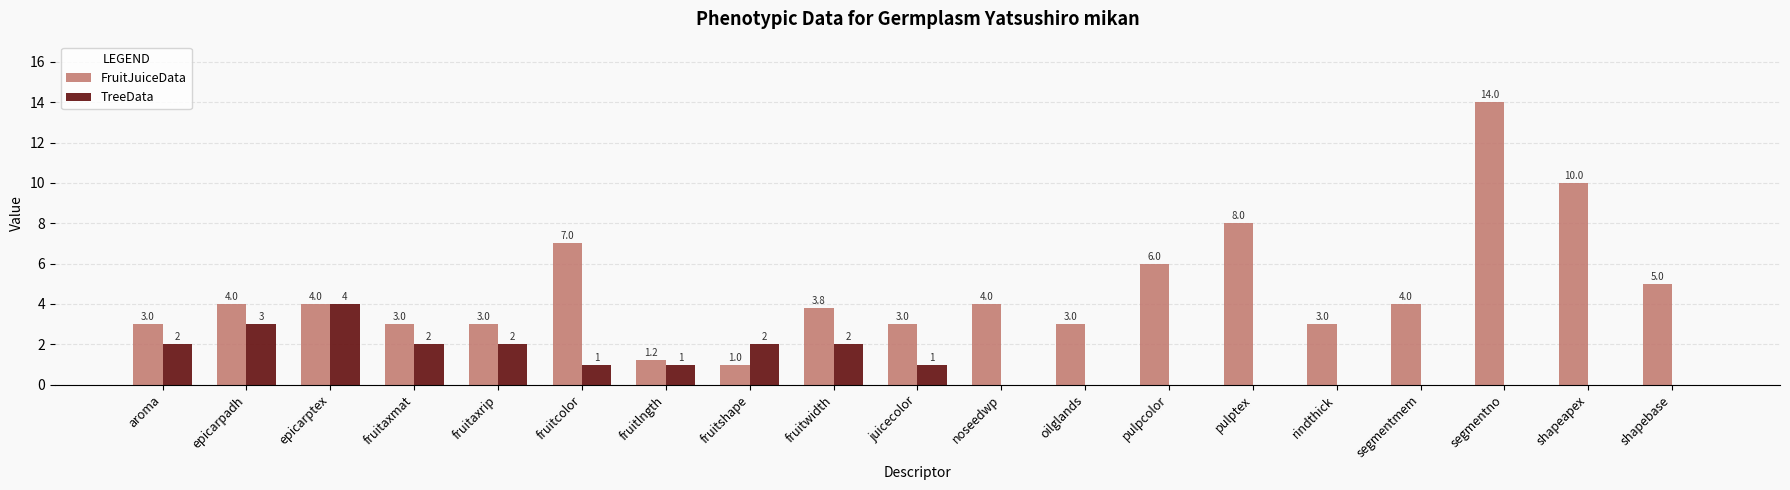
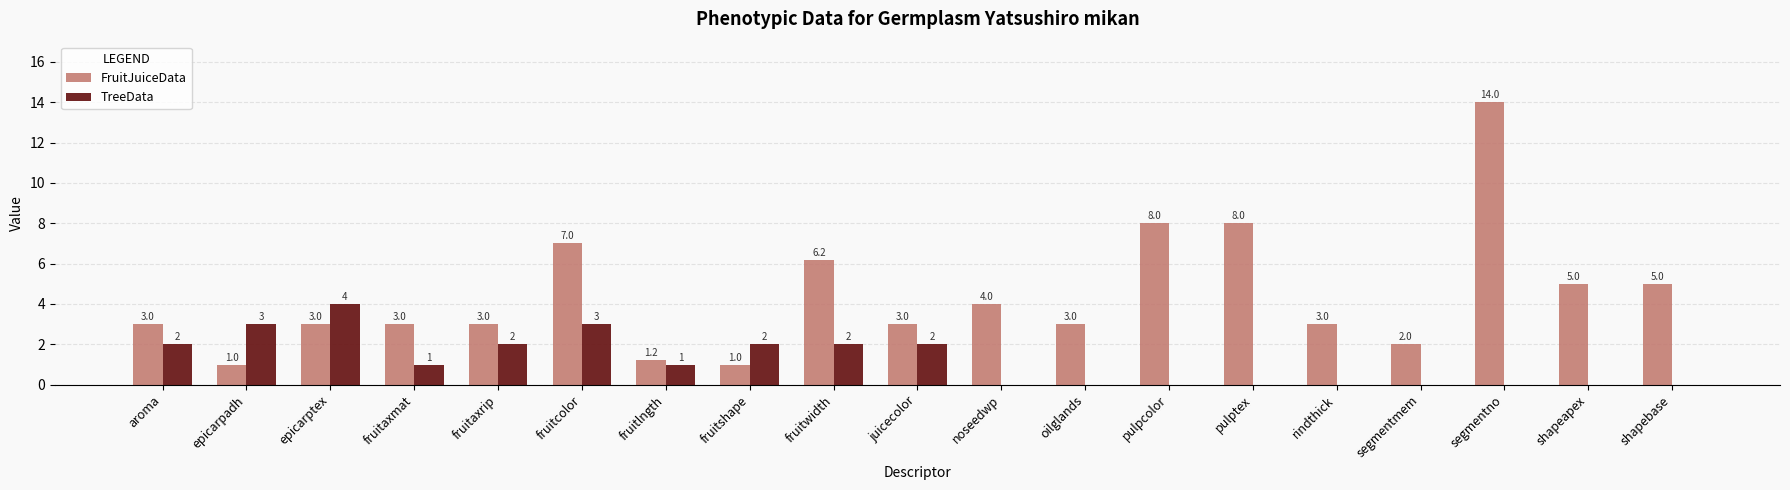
  {
    "FruitJuiceData": {
      "aroma": 3.0,
-     "epicarpadh": 4.0,
-     "epicarptex": 4.0,
+     "epicarpadh": 1.0,
+     "epicarptex": 3.0,
      "fruitaxmat": 3.0,
      "fruitaxrip": 3.0,
      "fruitcolor": 7.0,
      "fruitlngth": 1.2,
      "fruitshape": 1.0,
-     "fruitwidth": 3.8,
+     "fruitwidth": 6.2,
      "juicecolor": 3.0,
      "noseedwp": 4.0,
      "oilglands": 3.0,
-     "pulpcolor": 6.0,
+     "pulpcolor": 8.0,
      "pulptex": 8.0,
      "rindthick": 3.0,
-     "segmentmem": 4.0,
+     "segmentmem": 2.0,
      "segmentno": 14.0,
-     "shapeapex": 10.0,
+     "shapeapex": 5.0,
      "shapebase": 5.0
    },
    "TreeData": {
      "aroma": 2,
      "epicarpadh": 3,
      "epicarptex": 4,
-     "fruitaxmat": 2,
+     "fruitaxmat": 1,
      "fruitaxrip": 2,
-     "fruitcolor": 1,
+     "fruitcolor": 3,
      "fruitlngth": 1,
      "fruitshape": 2,
      "fruitwidth": 2,
-     "juicecolor": 1
+     "juicecolor": 2
    }
  }
